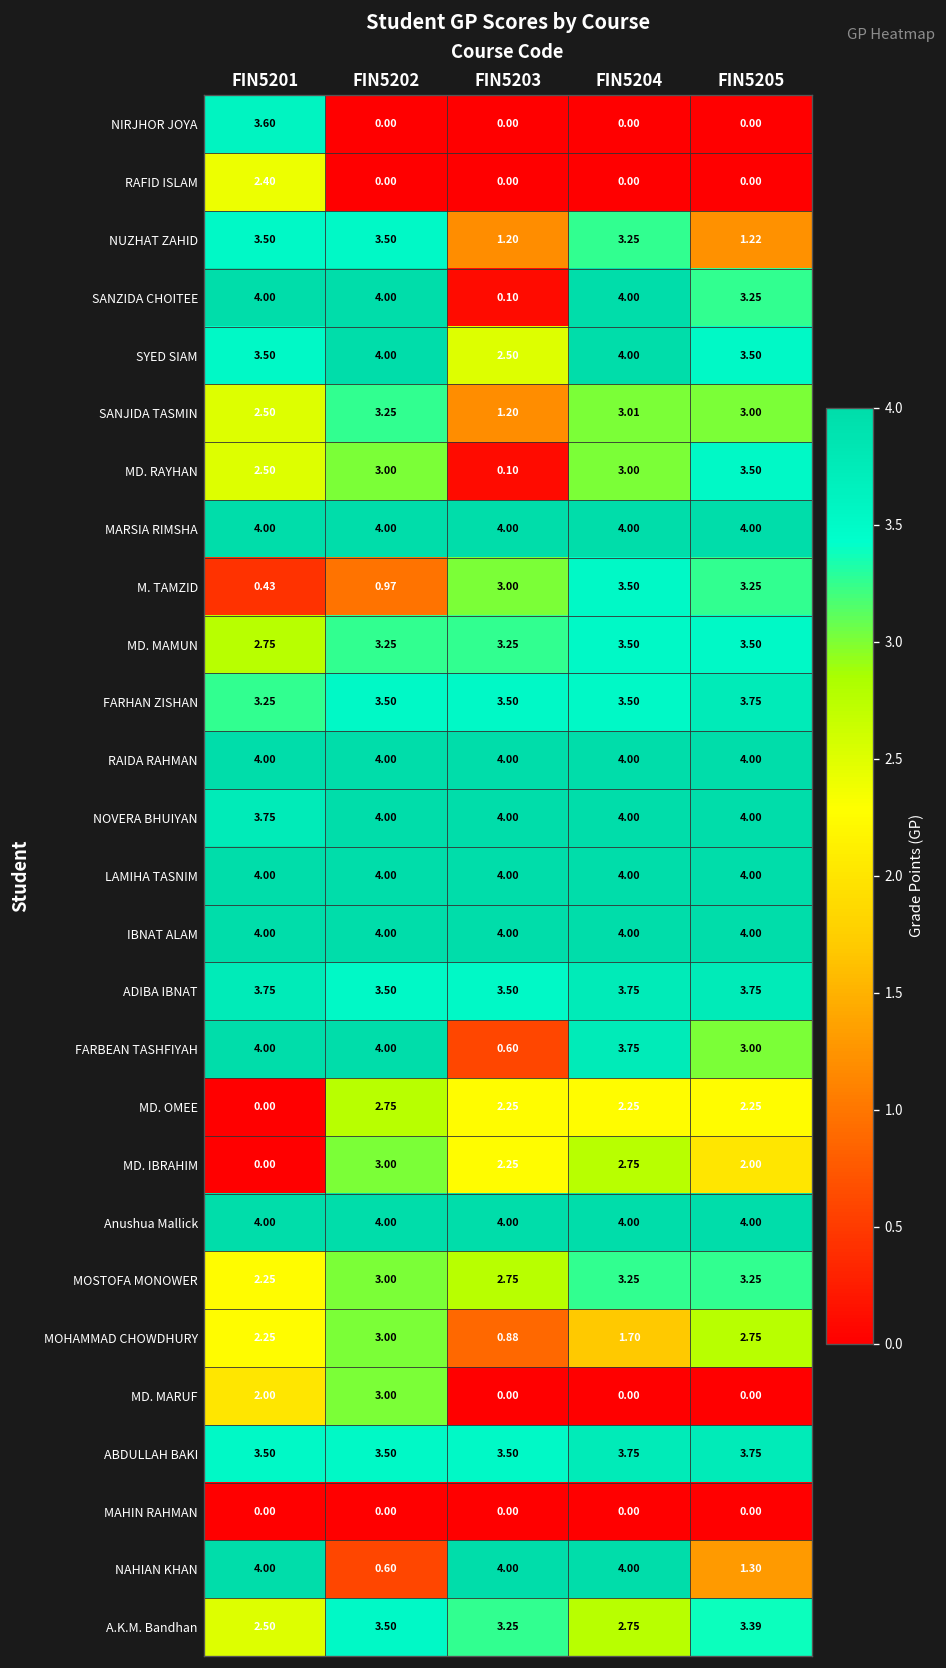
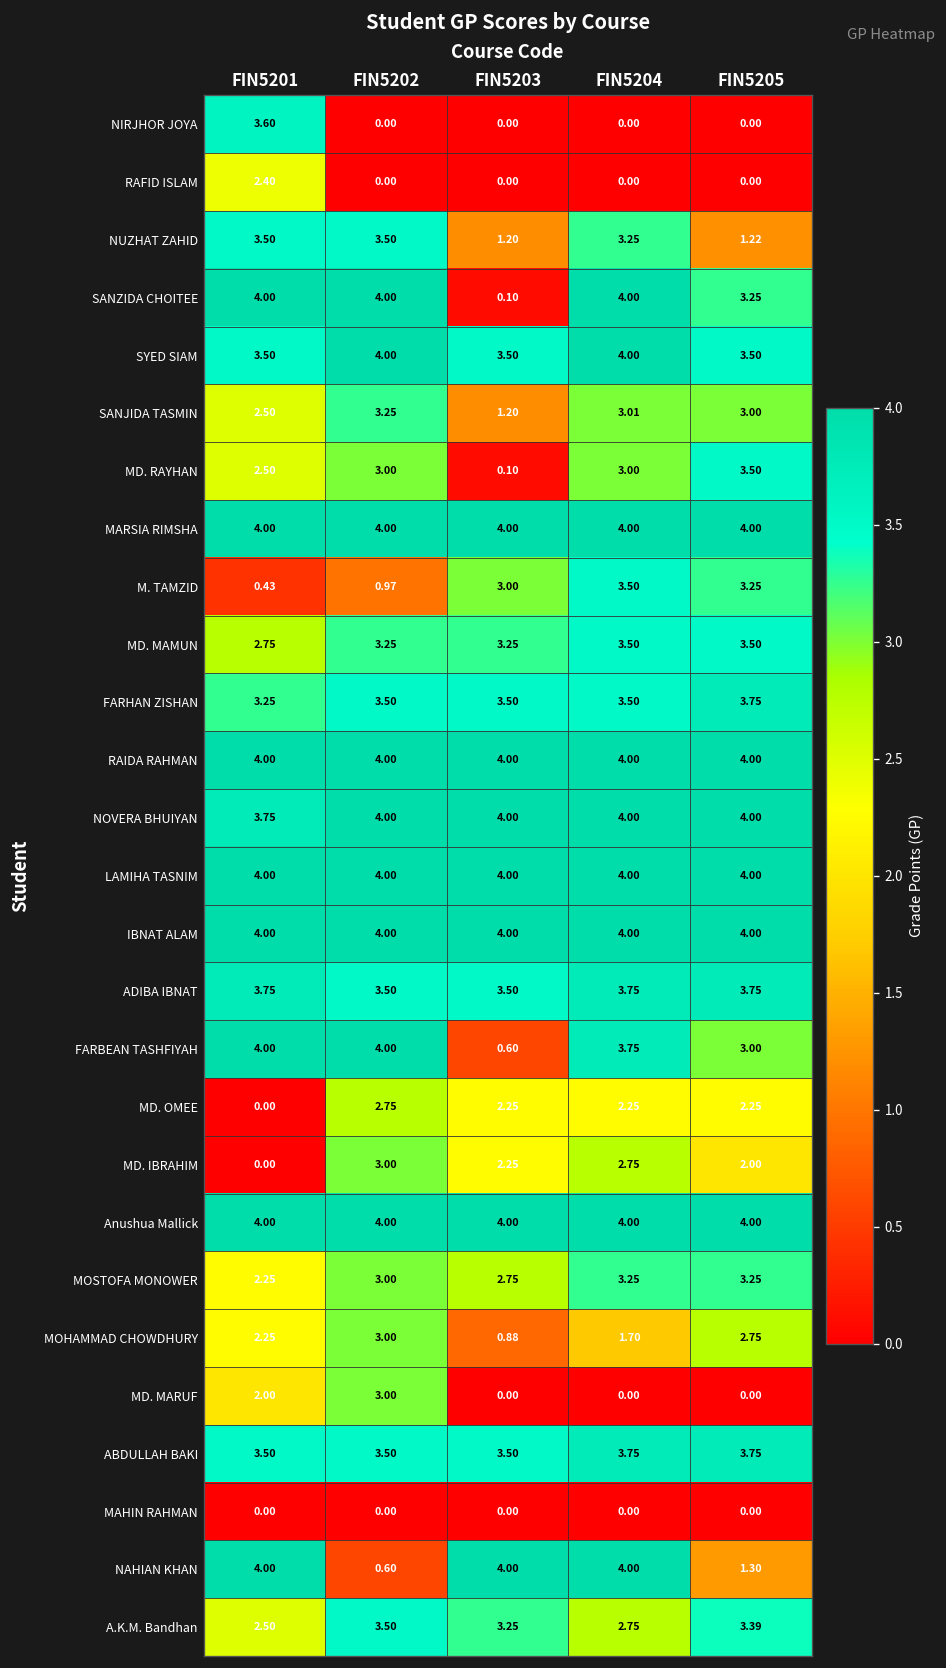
  {
    "NIRJHOR JOYA": {
      "FIN5201": 3.60,
      "FIN5202": 0.00,
      "FIN5203": 0.00,
      "FIN5204": 0.00,
      "FIN5205": 0.00
    },
    "RAFID ISLAM": {
      "FIN5201": 2.40,
      "FIN5202": 0.00,
      "FIN5203": 0.00,
      "FIN5204": 0.00,
      "FIN5205": 0.00
    },
    "NUZHAT ZAHID": {
      "FIN5201": 3.50,
      "FIN5202": 3.50,
      "FIN5203": 1.20,
      "FIN5204": 3.25,
      "FIN5205": 1.22
    },
    "SANZIDA CHOITEE": {
      "FIN5201": 4.00,
      "FIN5202": 4.00,
      "FIN5203": 0.10,
      "FIN5204": 4.00,
      "FIN5205": 3.25
    },
    "SYED SIAM": {
      "FIN5201": 3.50,
      "FIN5202": 4.00,
-     "FIN5203": 2.50,
+     "FIN5203": 3.50,
      "FIN5204": 4.00,
      "FIN5205": 3.50
    },
    "SANJIDA TASMIN": {
      "FIN5201": 2.50,
      "FIN5202": 3.25,
      "FIN5203": 1.20,
      "FIN5204": 3.01,
      "FIN5205": 3.00
    },
    "MD. RAYHAN": {
      "FIN5201": 2.50,
      "FIN5202": 3.00,
      "FIN5203": 0.10,
      "FIN5204": 3.00,
      "FIN5205": 3.50
    },
    "MARSIA RIMSHA": {
      "FIN5201": 4.00,
      "FIN5202": 4.00,
      "FIN5203": 4.00,
      "FIN5204": 4.00,
      "FIN5205": 4.00
    },
    "M. TAMZID": {
      "FIN5201": 0.43,
      "FIN5202": 0.97,
      "FIN5203": 3.00,
      "FIN5204": 3.50,
      "FIN5205": 3.25
    },
    "MD. MAMUN": {
      "FIN5201": 2.75,
      "FIN5202": 3.25,
      "FIN5203": 3.25,
      "FIN5204": 3.50,
      "FIN5205": 3.50
    },
    "FARHAN ZISHAN": {
      "FIN5201": 3.25,
      "FIN5202": 3.50,
      "FIN5203": 3.50,
      "FIN5204": 3.50,
      "FIN5205": 3.75
    },
    "RAIDA RAHMAN": {
      "FIN5201": 4.00,
      "FIN5202": 4.00,
      "FIN5203": 4.00,
      "FIN5204": 4.00,
      "FIN5205": 4.00
    },
    "NOVERA BHUIYAN": {
      "FIN5201": 3.75,
      "FIN5202": 4.00,
      "FIN5203": 4.00,
      "FIN5204": 4.00,
      "FIN5205": 4.00
    },
    "LAMIHA TASNIM": {
      "FIN5201": 4.00,
      "FIN5202": 4.00,
      "FIN5203": 4.00,
      "FIN5204": 4.00,
      "FIN5205": 4.00
    },
    "IBNAT ALAM": {
      "FIN5201": 4.00,
      "FIN5202": 4.00,
      "FIN5203": 4.00,
      "FIN5204": 4.00,
      "FIN5205": 4.00
    },
    "ADIBA IBNAT": {
      "FIN5201": 3.75,
      "FIN5202": 3.50,
      "FIN5203": 3.50,
      "FIN5204": 3.75,
      "FIN5205": 3.75
    },
    "FARBEAN TASHFIYAH": {
      "FIN5201": 4.00,
      "FIN5202": 4.00,
      "FIN5203": 0.60,
      "FIN5204": 3.75,
      "FIN5205": 3.00
    },
    "MD. OMEE": {
      "FIN5201": 0.00,
      "FIN5202": 2.75,
      "FIN5203": 2.25,
      "FIN5204": 2.25,
      "FIN5205": 2.25
    },
    "MD. IBRAHIM": {
      "FIN5201": 0.00,
      "FIN5202": 3.00,
      "FIN5203": 2.25,
      "FIN5204": 2.75,
      "FIN5205": 2.00
    },
    "Anushua Mallick": {
      "FIN5201": 4.00,
      "FIN5202": 4.00,
      "FIN5203": 4.00,
      "FIN5204": 4.00,
      "FIN5205": 4.00
    },
    "MOSTOFA MONOWER": {
      "FIN5201": 2.25,
      "FIN5202": 3.00,
      "FIN5203": 2.75,
      "FIN5204": 3.25,
      "FIN5205": 3.25
    },
    "MOHAMMAD CHOWDHURY": {
      "FIN5201": 2.25,
      "FIN5202": 3.00,
      "FIN5203": 0.88,
      "FIN5204": 1.70,
      "FIN5205": 2.75
    },
    "MD. MARUF": {
      "FIN5201": 2.00,
      "FIN5202": 3.00,
      "FIN5203": 0.00,
      "FIN5204": 0.00,
      "FIN5205": 0.00
    },
    "ABDULLAH BAKI": {
      "FIN5201": 3.50,
      "FIN5202": 3.50,
      "FIN5203": 3.50,
      "FIN5204": 3.75,
      "FIN5205": 3.75
    },
    "MAHIN RAHMAN": {
      "FIN5201": 0.00,
      "FIN5202": 0.00,
      "FIN5203": 0.00,
      "FIN5204": 0.00,
      "FIN5205": 0.00
    },
    "NAHIAN KHAN": {
      "FIN5201": 4.00,
      "FIN5202": 0.60,
      "FIN5203": 4.00,
      "FIN5204": 4.00,
      "FIN5205": 1.30
    },
    "A.K.M. Bandhan": {
      "FIN5201": 2.50,
      "FIN5202": 3.50,
      "FIN5203": 3.25,
      "FIN5204": 2.75,
      "FIN5205": 3.39
    }
  }
